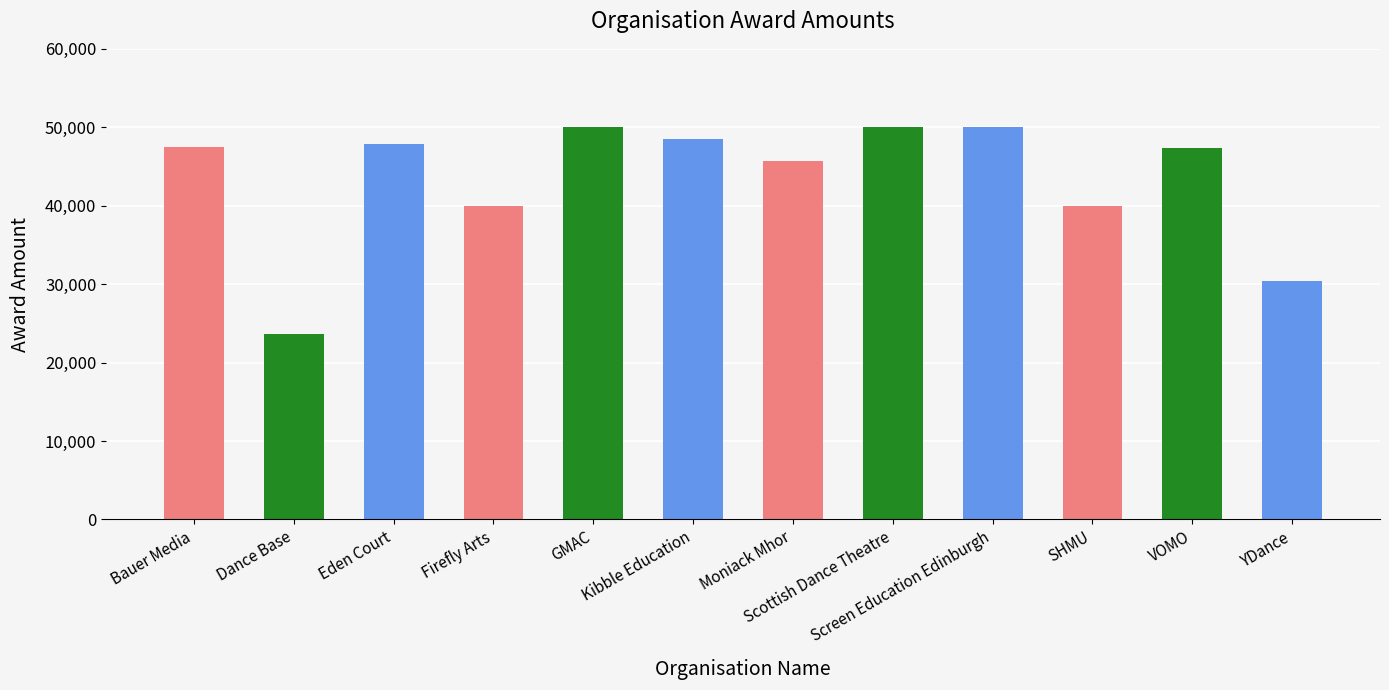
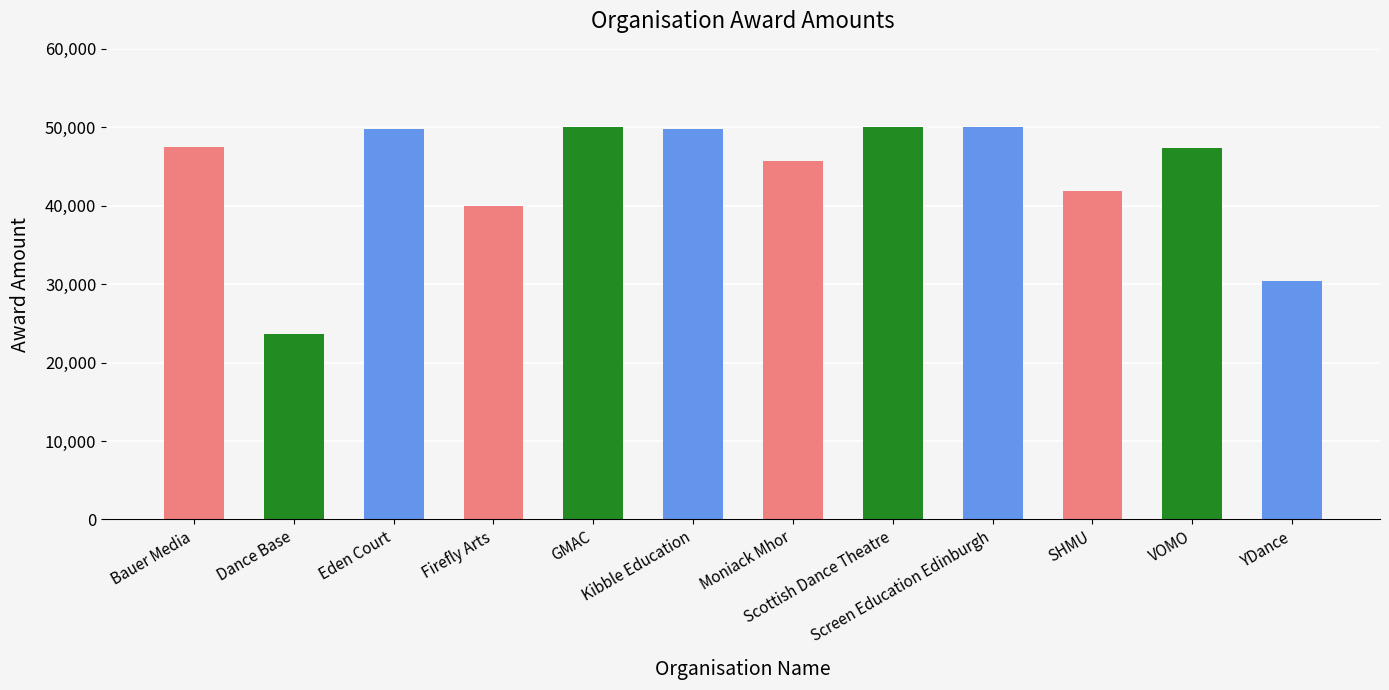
  {
    "Bauer Media": "47,000",
    "Dance Base": "24,000",
-   "Eden Court": "48,000",
+   "Eden Court": "50,000",
    "Firefly Arts": "40,000",
    "GMAC": "50,000",
-   "Kibble Education": "49,000",
+   "Kibble Education": "50,000",
    "Moniack Mhor": "46,000",
    "Scottish Dance Theatre": "50,000",
    "Screen Education Edinburgh": "50,000",
-   "SHMU": "40,000",
+   "SHMU": "42,000",
    "VOMO": "47,000",
    "YDance": "30,000"
  }
